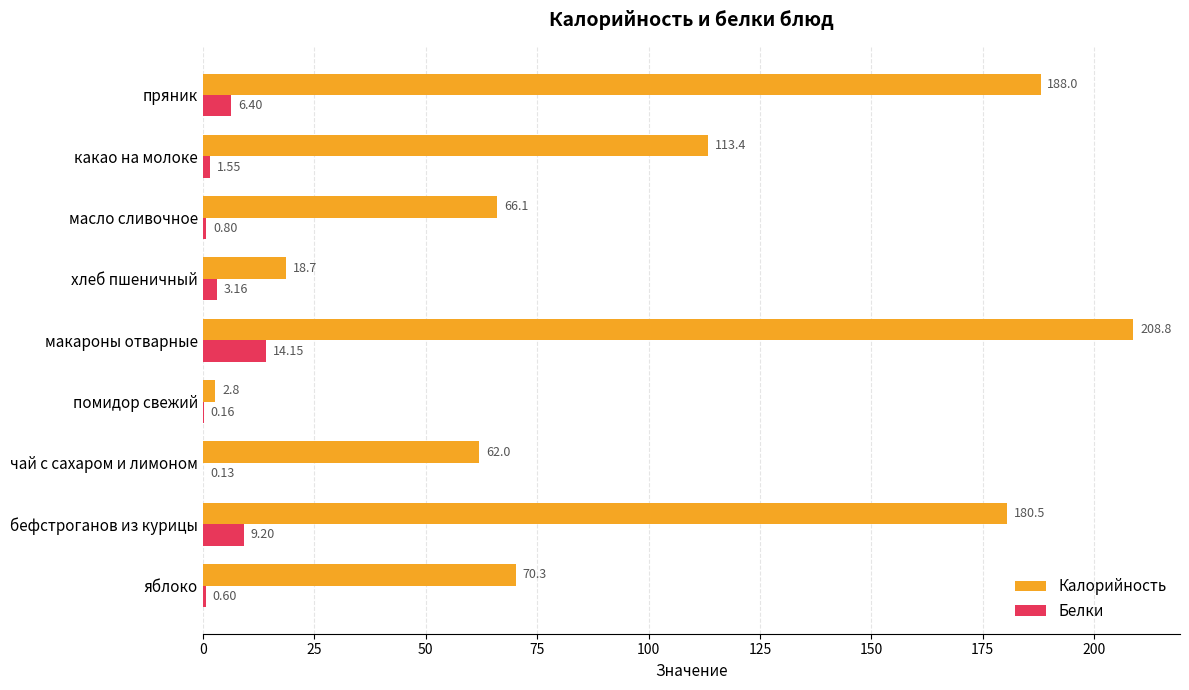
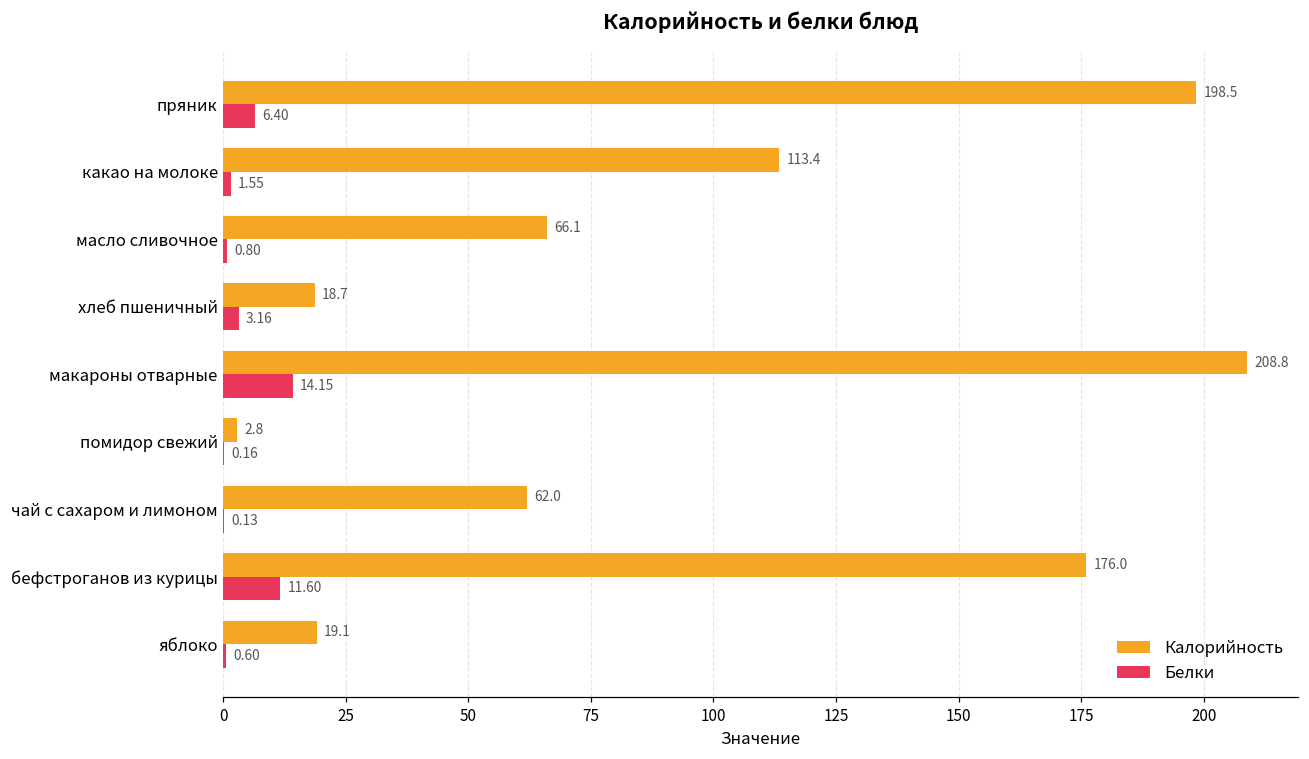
  {
    "Калорийность": {
-     "пряник": 188.0,
+     "пряник": 198.5,
      "какао на молоке": 113.4,
      "масло сливочное": 66.1,
      "хлеб пшеничный": 18.7,
      "макароны отварные": 208.8,
      "помидор свежий": 2.8,
      "чай с сахаром и лимоном": 62.0,
-     "бефстроганов из курицы": 180.5,
-     "яблоко": 70.3
+     "бефстроганов из курицы": 176.0,
+     "яблоко": 19.1
    },
    "Белки": {
      "пряник": 6.40,
      "какао на молоке": 1.55,
      "масло сливочное": 0.80,
      "хлеб пшеничный": 3.16,
      "макароны отварные": 14.15,
      "помидор свежий": 0.16,
      "чай с сахаром и лимоном": 0.13,
-     "бефстроганов из курицы": 9.20,
+     "бефстроганов из курицы": 11.60,
      "яблоко": 0.60
    }
  }
